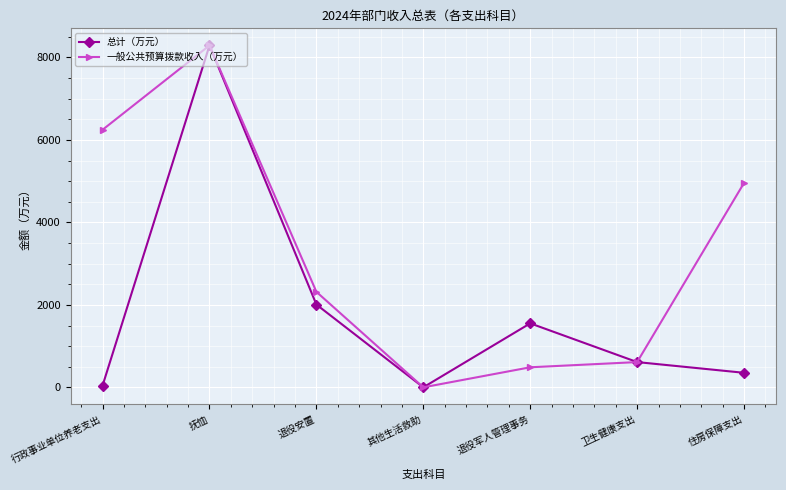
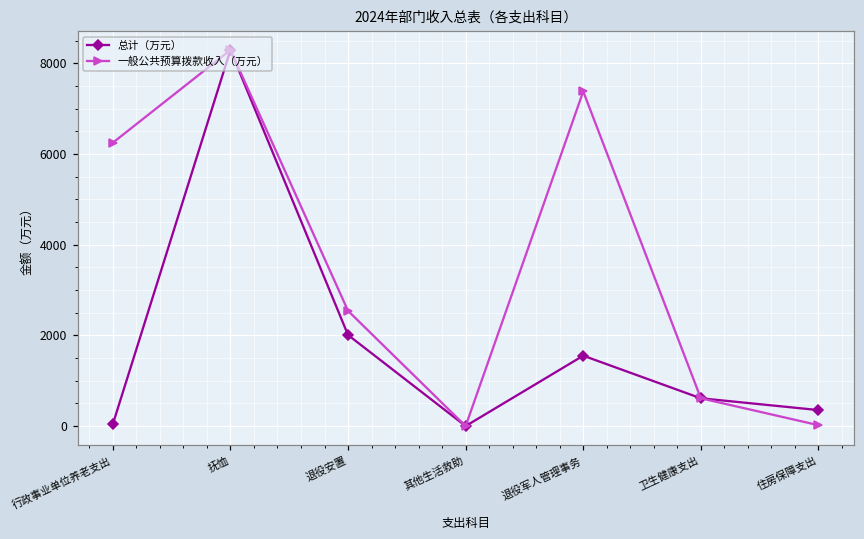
  {
    "总计（万元）": {
      "行政事业单位养老支出": 0,
      "退役安置": 2000,
      "退役军人管理事务": 1600,
      "住房保障支出": 400
    },
    "一般公共预算拨款收入（万元）": {
      "行政事业单位养老支出": 6200,
-     "退役安置": 2300,
-     "退役军人管理事务": 500,
-     "住房保障支出": 5000
+     "退役安置": 2500,
+     "退役军人管理事务": 7400,
+     "住房保障支出": 0
    }
  }
